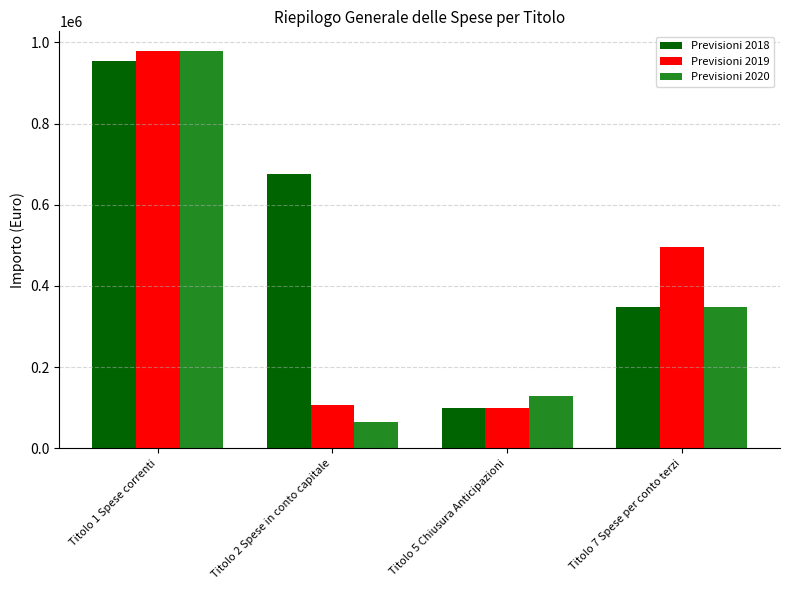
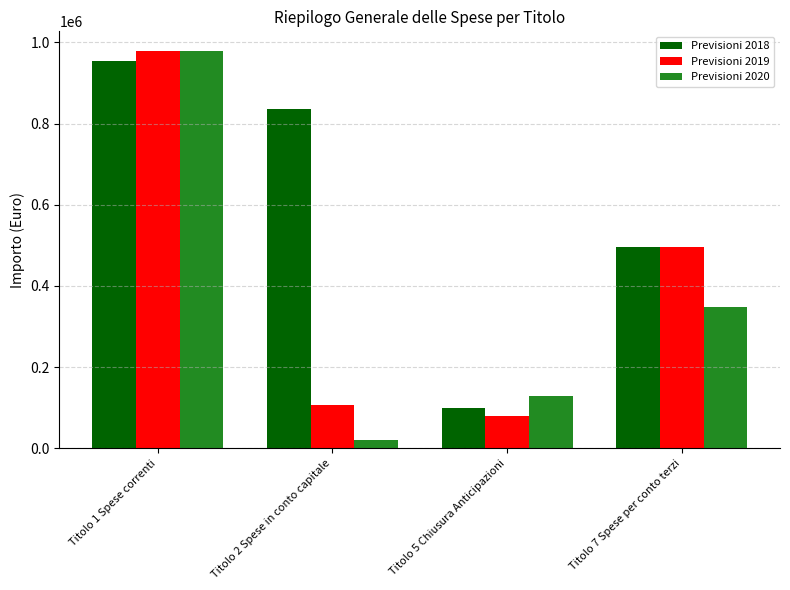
  {
    "Previsioni 2018": {
      "Titolo 1 Spese correnti": 950000,
-     "Titolo 2 Spese in conto capitale": 680000,
+     "Titolo 2 Spese in conto capitale": 840000,
      "Titolo 5 Chiusura Anticipazioni": 100000,
-     "Titolo 7 Spese per conto terzi": 350000
+     "Titolo 7 Spese per conto terzi": 500000
    },
    "Previsioni 2019": {
      "Titolo 1 Spese correnti": 980000,
      "Titolo 2 Spese in conto capitale": 110000,
-     "Titolo 5 Chiusura Anticipazioni": 100000,
+     "Titolo 5 Chiusura Anticipazioni": 80000,
      "Titolo 7 Spese per conto terzi": 500000
    },
    "Previsioni 2020": {
      "Titolo 1 Spese correnti": 980000,
-     "Titolo 2 Spese in conto capitale": 60000,
+     "Titolo 2 Spese in conto capitale": 20000,
      "Titolo 5 Chiusura Anticipazioni": 130000,
      "Titolo 7 Spese per conto terzi": 350000
    }
  }
